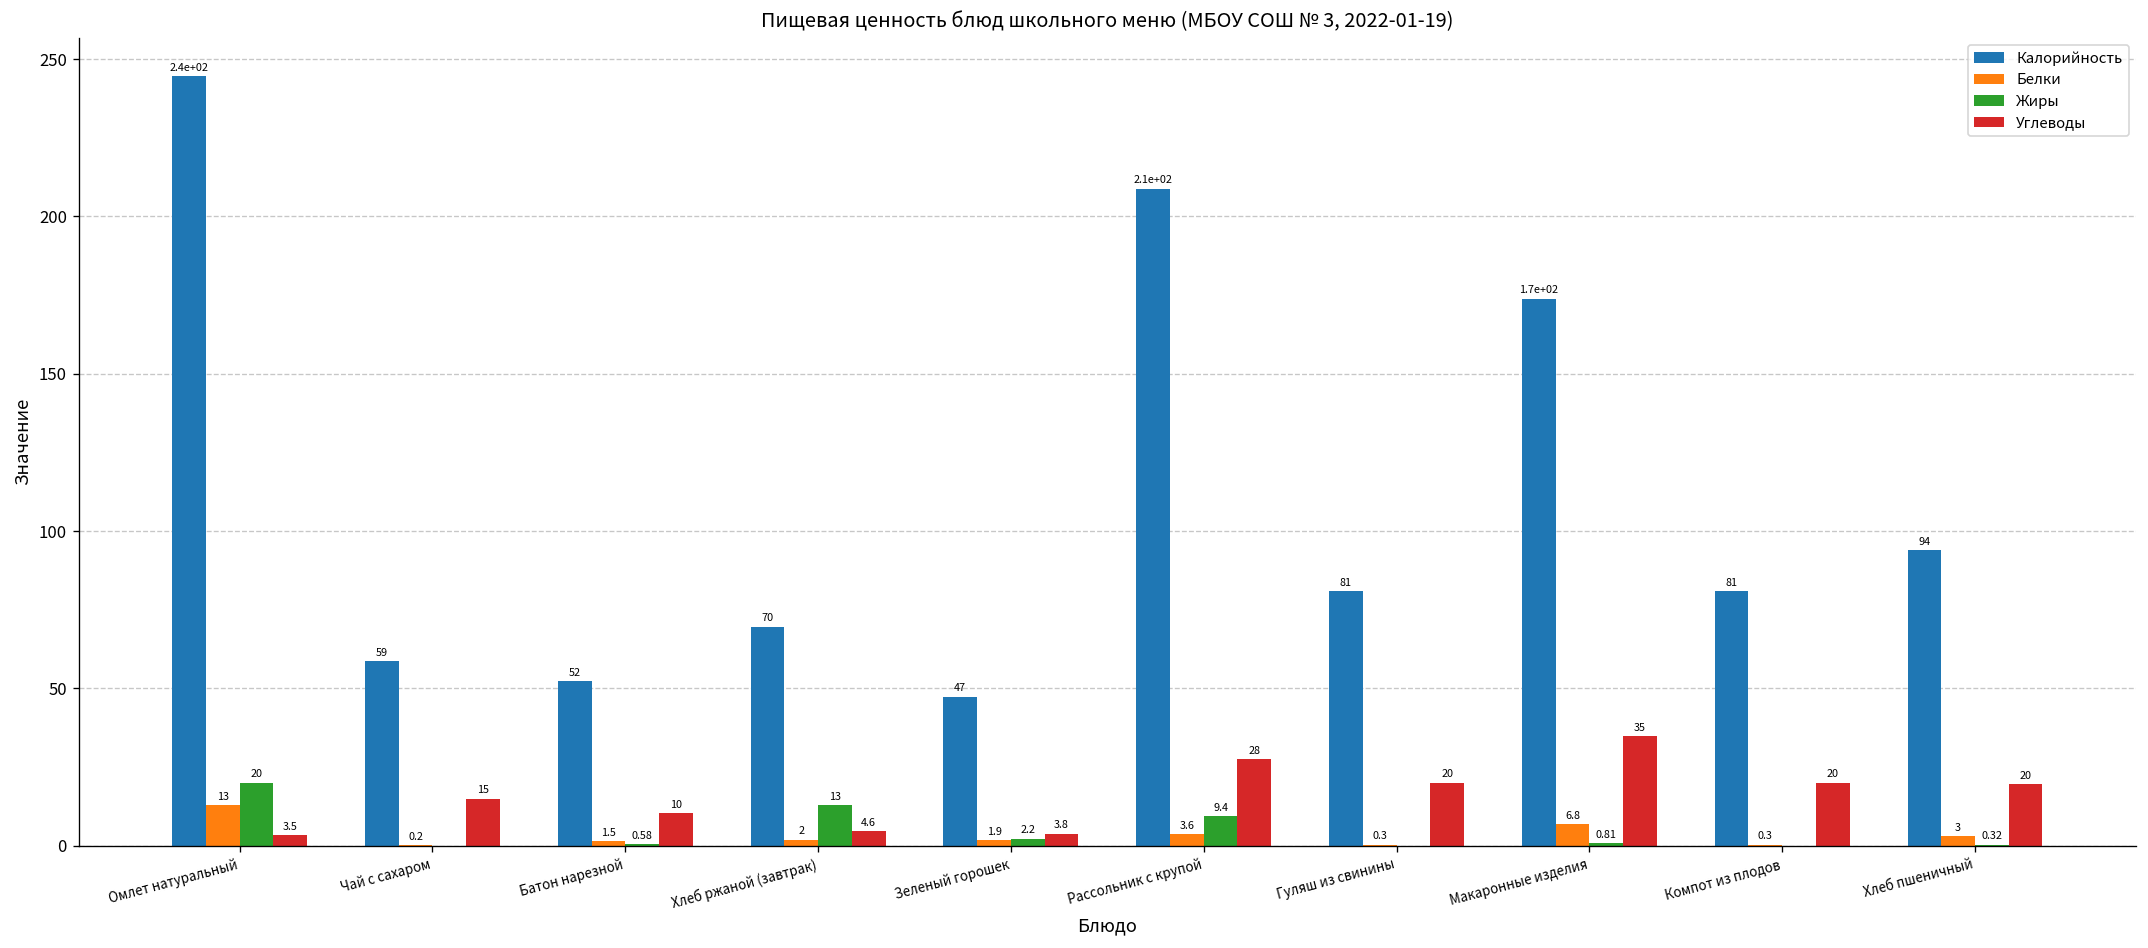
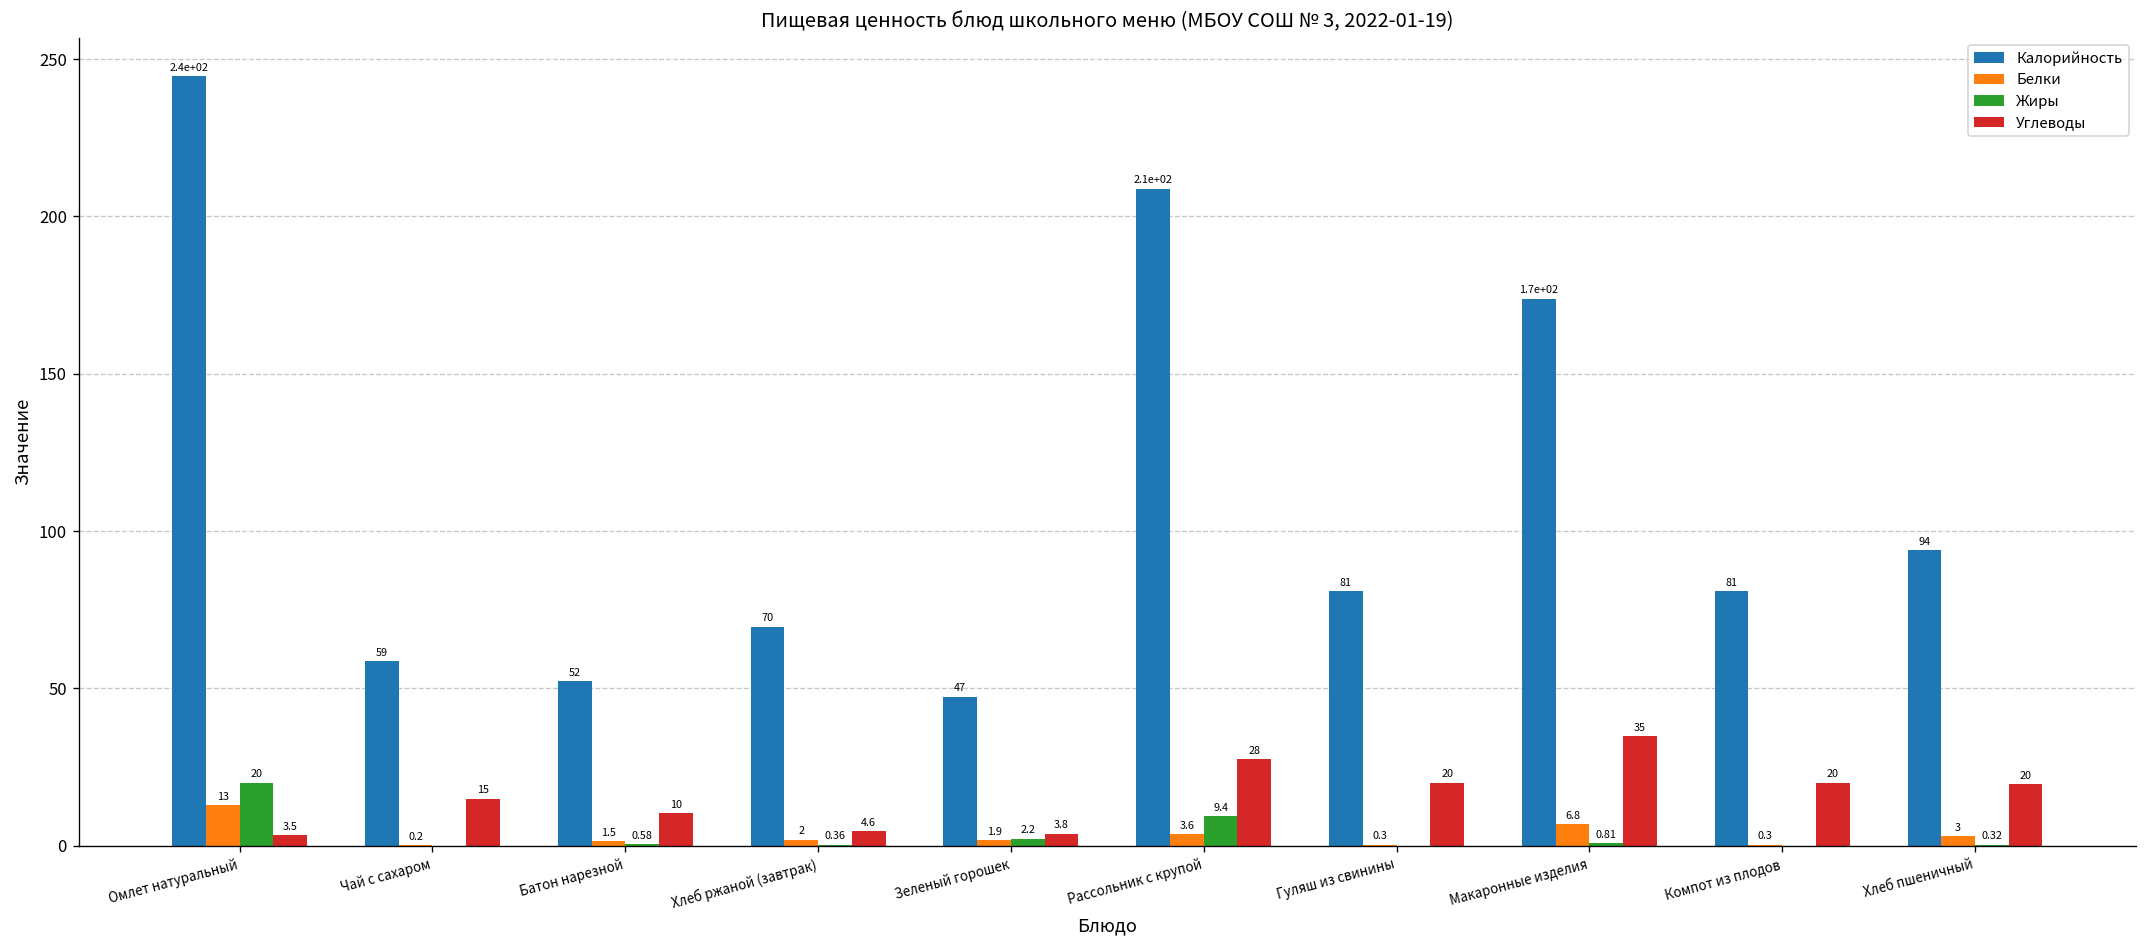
  {
    "Калорийность": {
      "Чай с сахаром": 59,
      "Батон нарезной": 52,
      "Хлеб ржаной (завтрак)": 70,
      "Зеленый горошек": 47,
      "Гуляш из свинины": 81,
      "Компот из плодов": 81,
      "Хлеб пшеничный": 94
    },
    "Белки": {
      "Омлет натуральный": 13,
      "Чай с сахаром": 0.2,
      "Батон нарезной": 1.5,
      "Хлеб ржаной (завтрак)": 2,
      "Зеленый горошек": 1.9,
      "Рассольник с крупой": 3.6,
      "Гуляш из свинины": 0.3,
      "Макаронные изделия": 6.8,
      "Компот из плодов": 0.3,
      "Хлеб пшеничный": 3
    },
    "Жиры": {
      "Омлет натуральный": 20,
      "Батон нарезной": 0.58,
-     "Хлеб ржаной (завтрак)": 13,
+     "Хлеб ржаной (завтрак)": 0.36,
      "Зеленый горошек": 2.2,
      "Рассольник с крупой": 9.4,
      "Макаронные изделия": 0.81,
      "Хлеб пшеничный": 0.32
    },
    "Углеводы": {
      "Омлет натуральный": 3.5,
      "Чай с сахаром": 15,
      "Батон нарезной": 10,
      "Хлеб ржаной (завтрак)": 4.6,
      "Зеленый горошек": 3.8,
      "Рассольник с крупой": 28,
      "Гуляш из свинины": 20,
      "Макаронные изделия": 35,
      "Компот из плодов": 20,
      "Хлеб пшеничный": 20
    }
  }
